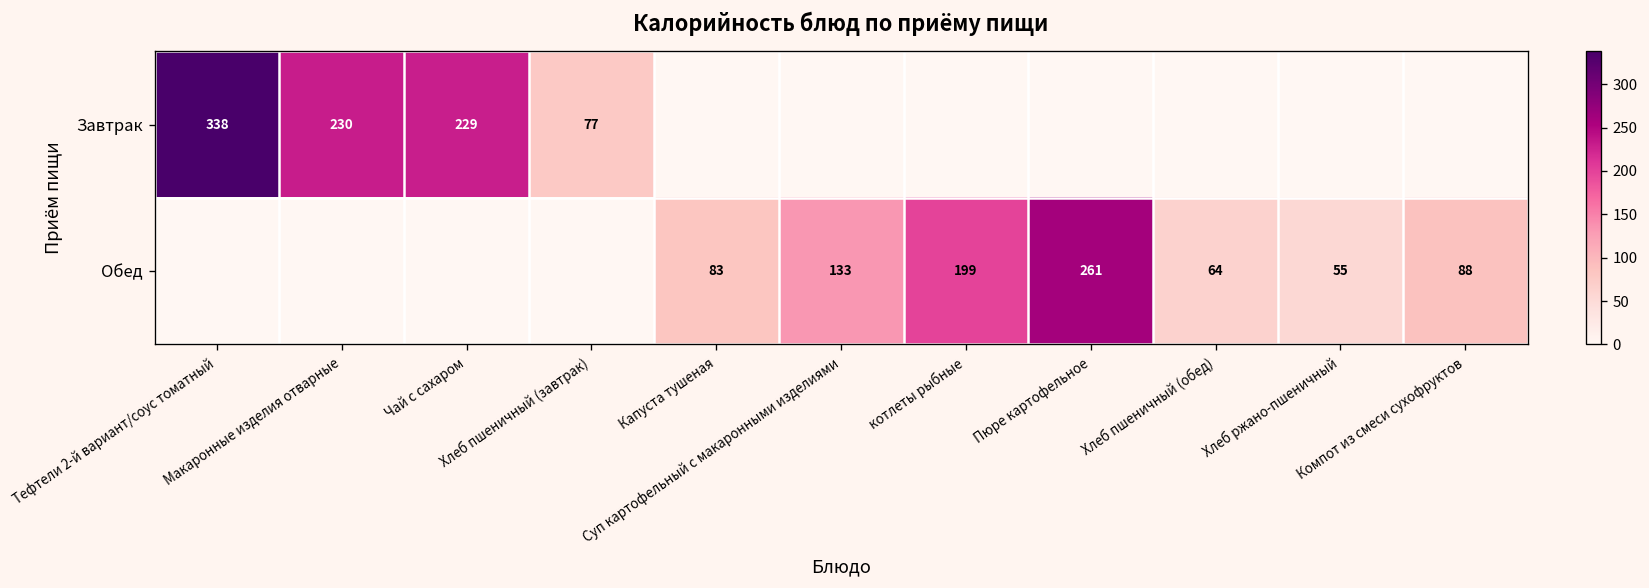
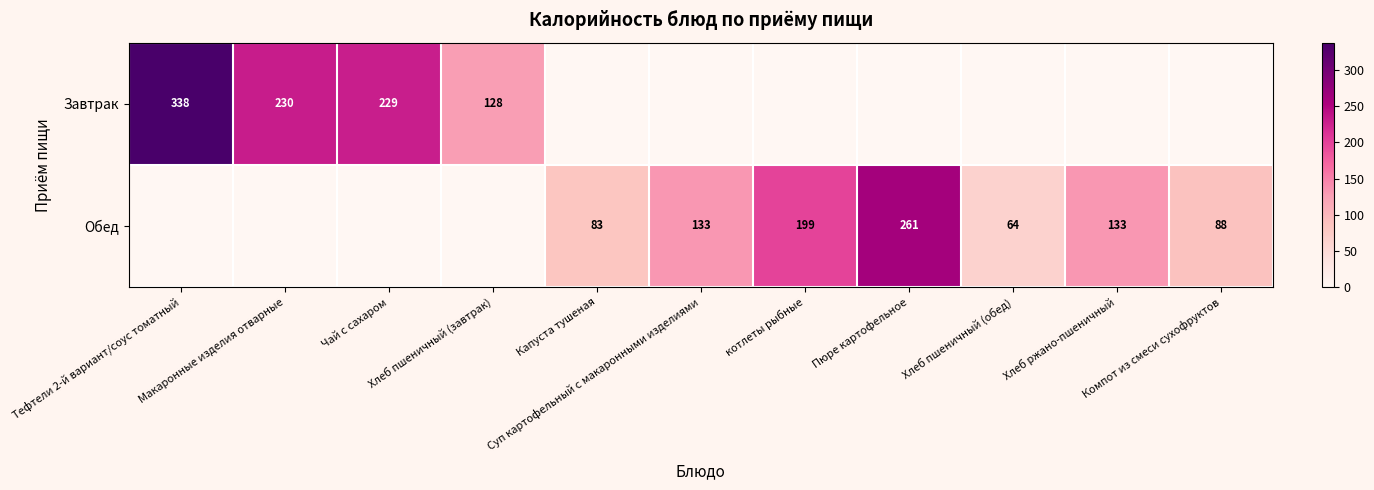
  {
    "Завтрак": {
      "Тефтели 2-й вариант/соус томатный": 338,
      "Макаронные изделия отварные": 230,
      "Чай с сахаром": 229,
-     "Хлеб пшеничный (завтрак)": 77
+     "Хлеб пшеничный (завтрак)": 128
    },
    "Обед": {
      "Капуста тушеная": 83,
      "Суп картофельный с макаронными изделиями": 133,
      "котлеты рыбные": 199,
      "Пюре картофельное": 261,
      "Хлеб пшеничный (обед)": 64,
-     "Хлеб ржано-пшеничный": 55,
+     "Хлеб ржано-пшеничный": 133,
      "Компот из смеси сухофруктов": 88
    }
  }
